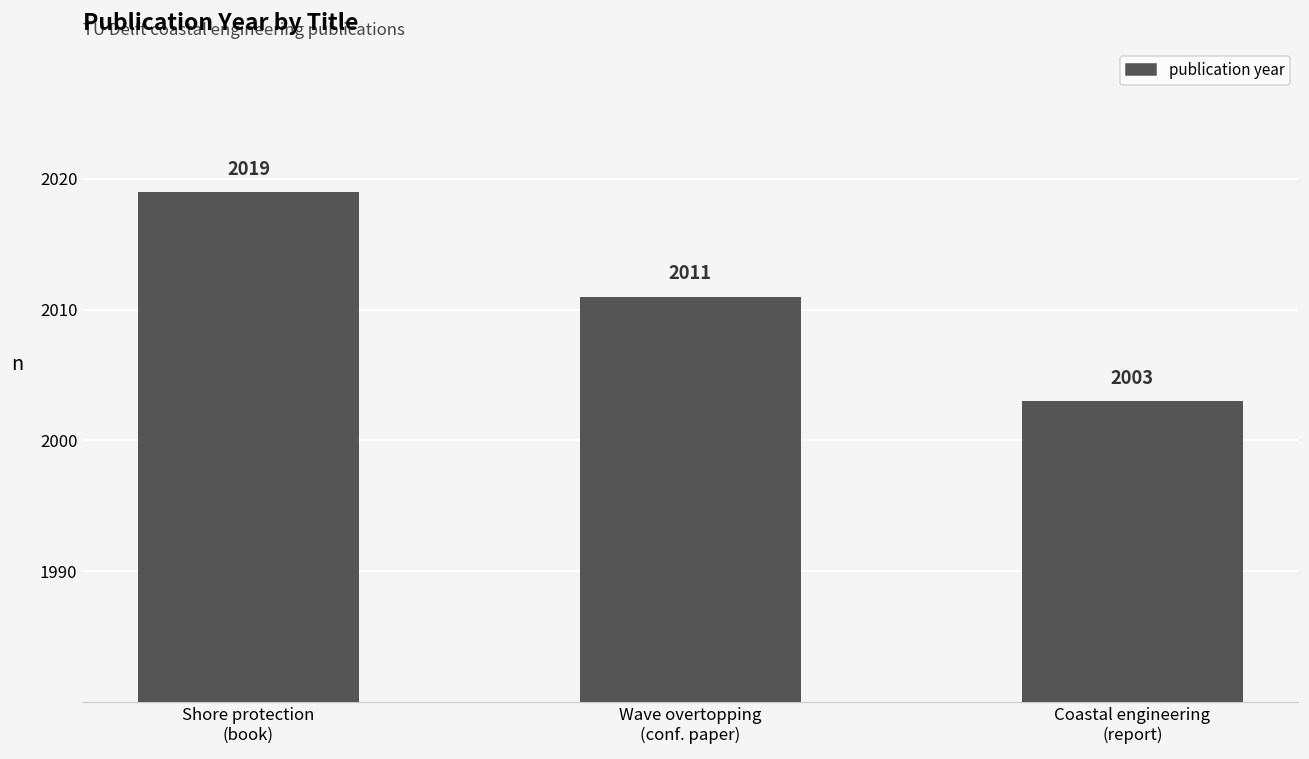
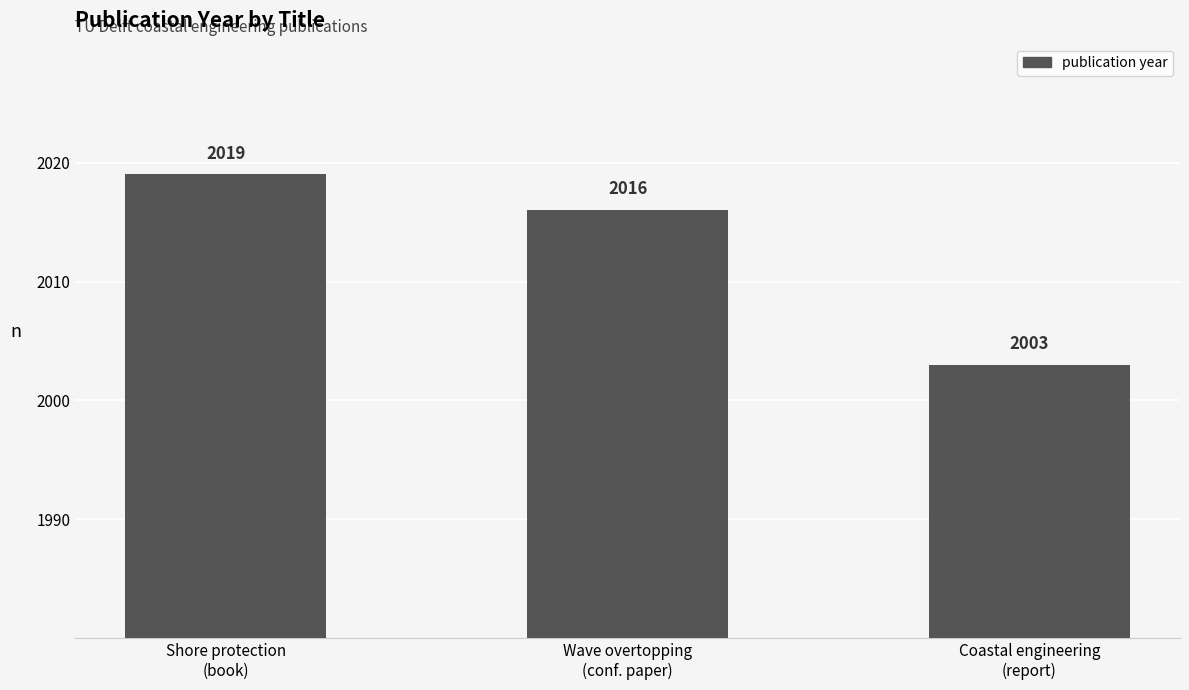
  {
    "Shore protection (book)": 2019,
-   "Wave overtopping (conf. paper)": 2011,
+   "Wave overtopping (conf. paper)": 2016,
    "Coastal engineering (report)": 2003
  }
